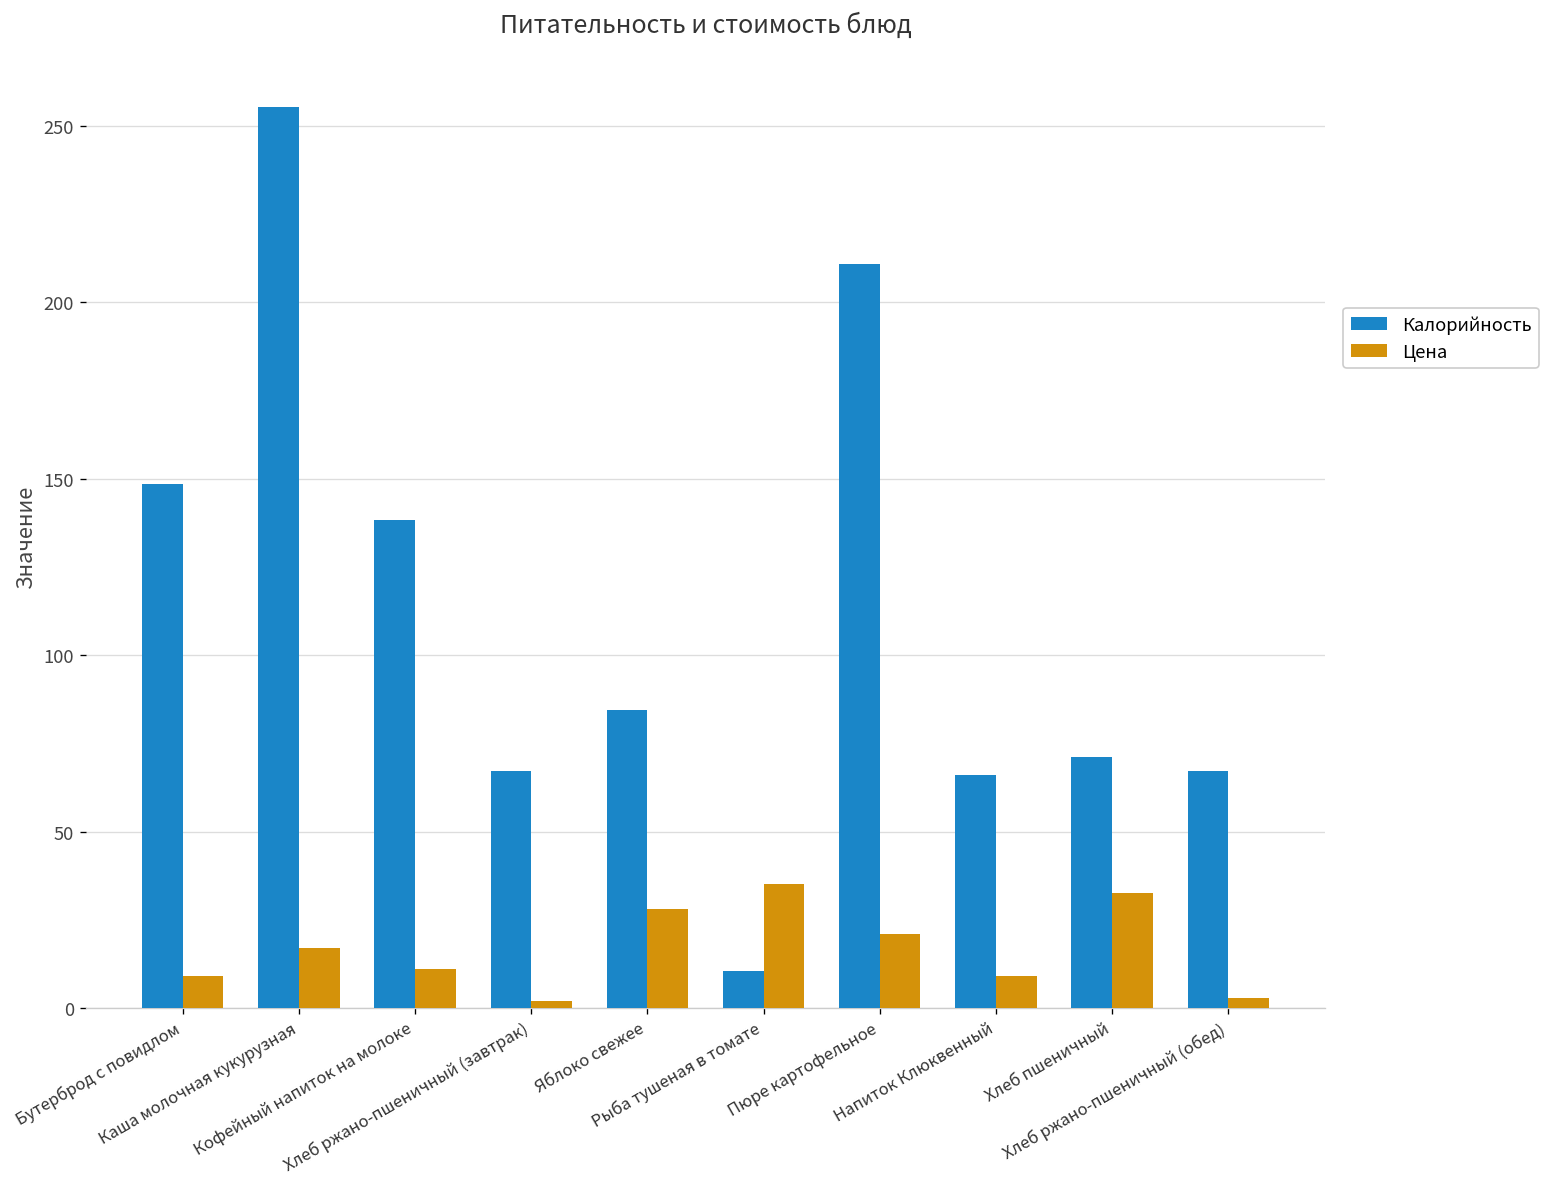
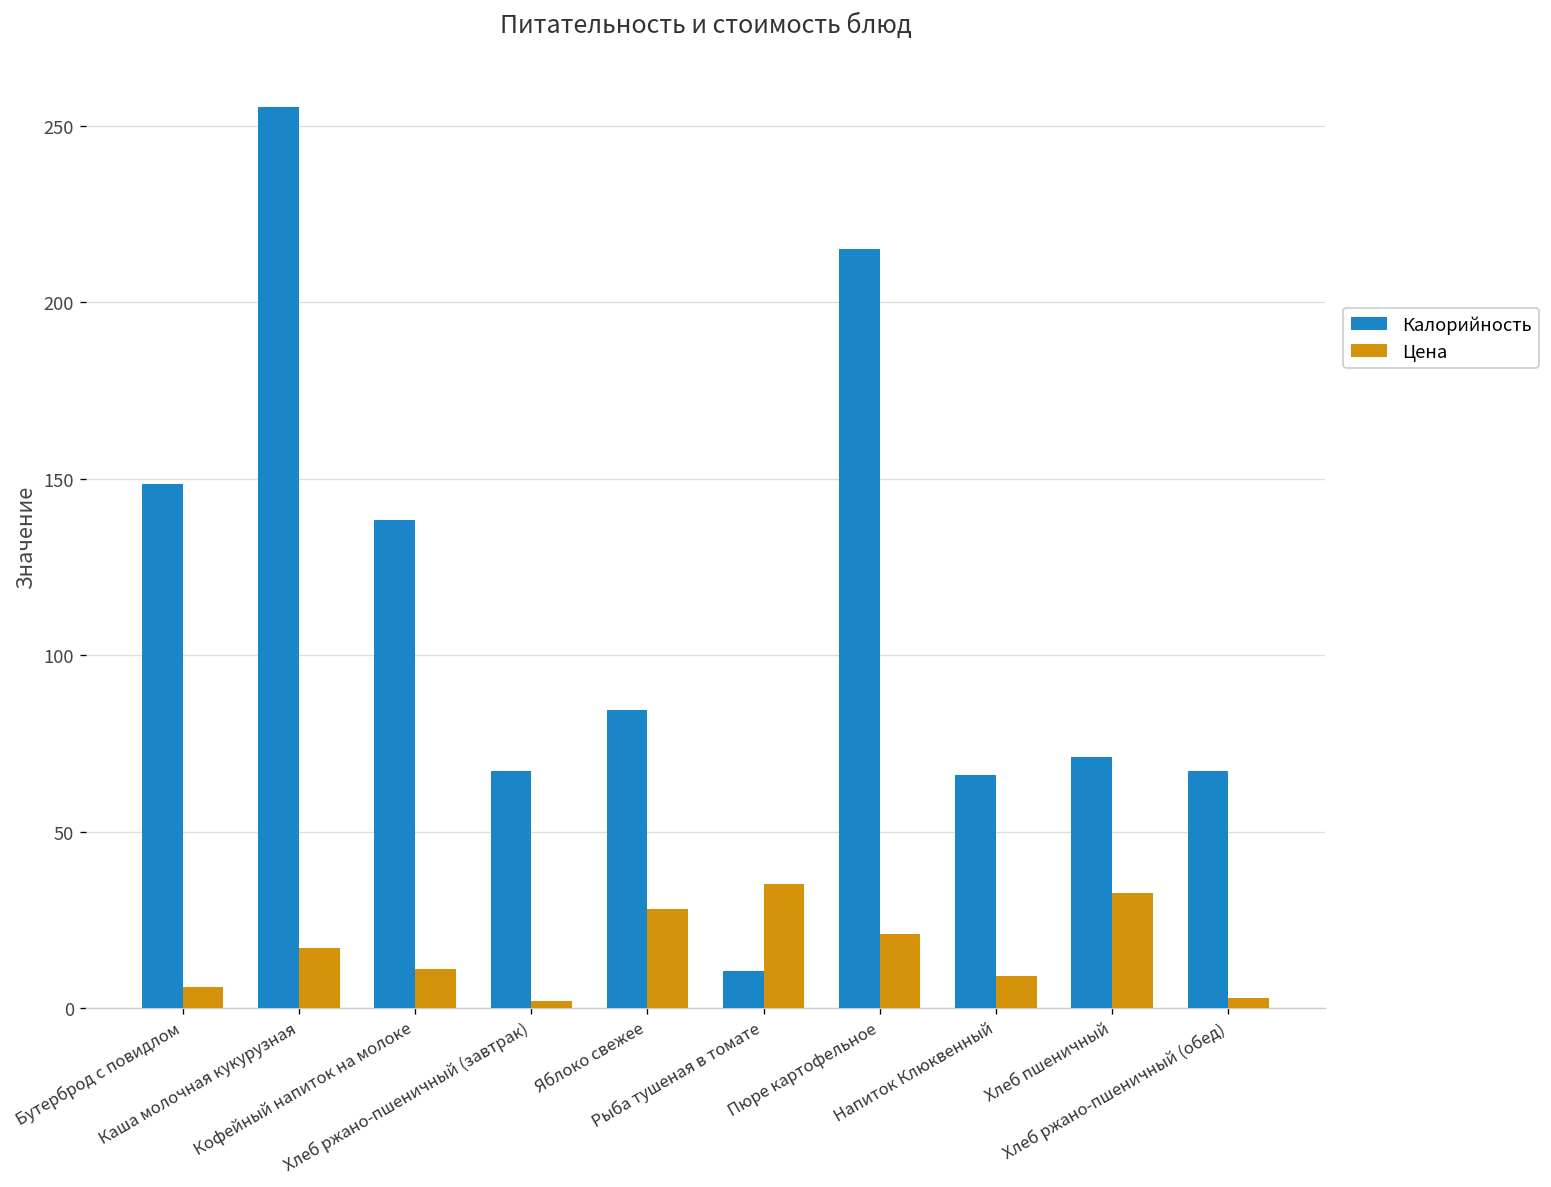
  {
    "Калорийность": {
      "Бутерброд с повидлом": 148,
      "Каша молочная кукурузная": 255,
      "Кофейный напиток на молоке": 138,
      "Хлеб ржано-пшеничный (завтрак)": 67,
      "Яблоко свежее": 84,
      "Рыба тушеная в томате": 11,
-     "Пюре картофельное": 211,
+     "Пюре картофельное": 215,
      "Напиток Клюквенный": 66,
      "Хлеб пшеничный": 71,
      "Хлеб ржано-пшеничный (обед)": 67
    },
    "Цена": {
-     "Бутерброд с повидлом": 9,
+     "Бутерброд с повидлом": 6,
      "Каша молочная кукурузная": 17,
      "Кофейный напиток на молоке": 11,
      "Хлеб ржано-пшеничный (завтрак)": 2,
      "Яблоко свежее": 28,
      "Рыба тушеная в томате": 35,
      "Пюре картофельное": 21,
      "Напиток Клюквенный": 9,
      "Хлеб пшеничный": 33,
      "Хлеб ржано-пшеничный (обед)": 3
    }
  }
